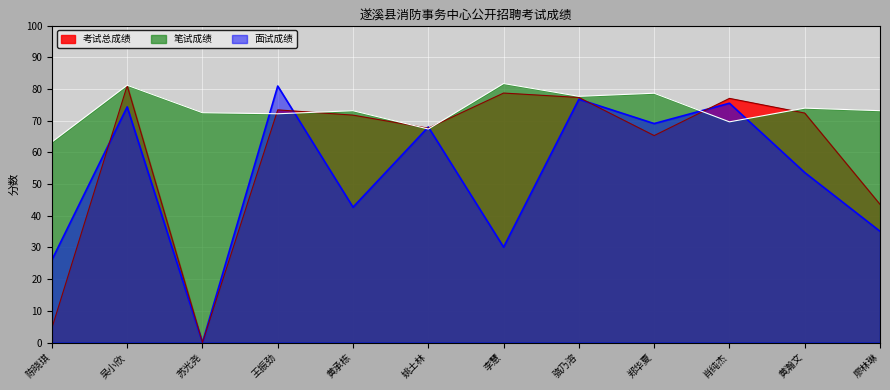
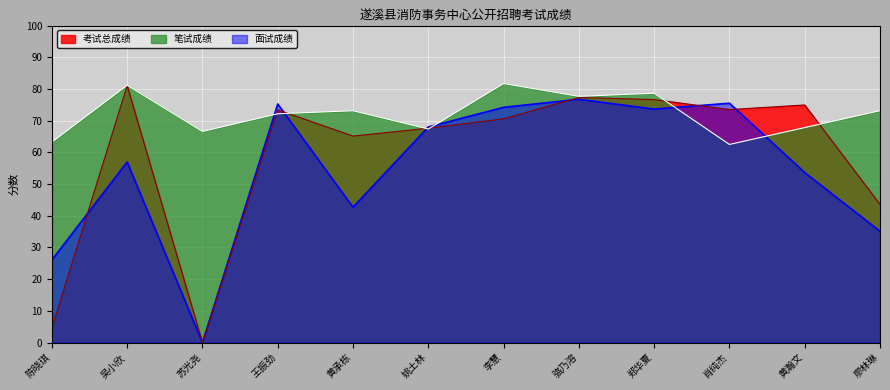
  {
    "考试总成绩": {
      "陈晓琪": 5,
      "王振劲": 73,
-     "黄承栋": 72,
-     "李慧": 79,
-     "郑华夏": 65,
-     "肖纯杰": 77,
-     "黄瀚文": 72,
+     "黄承栋": 65,
+     "李慧": 71,
+     "郑华夏": 77,
+     "肖纯杰": 73,
+     "黄瀚文": 75,
      "廖林琳": 44
    },
    "笔试成绩": {
      "陈晓琪": 63,
-     "苏光尧": 73,
+     "苏光尧": 67,
      "王振劲": 72,
      "黄承栋": 73,
      "李慧": 82,
      "郑华夏": 79,
-     "肖纯杰": 70,
-     "黄瀚文": 74,
+     "肖纯杰": 62,
+     "黄瀚文": 68,
      "廖林琳": 73
    },
    "面试成绩": {
      "陈晓琪": 26,
-     "吴小欣": 74,
-     "王振劲": 81,
+     "吴小欣": 57,
+     "王振劲": 75,
      "黄承栋": 43,
-     "李慧": 30,
-     "郑华夏": 69,
+     "李慧": 74,
+     "郑华夏": 74,
      "肖纯杰": 76,
      "黄瀚文": 54,
      "廖林琳": 35
    }
  }
